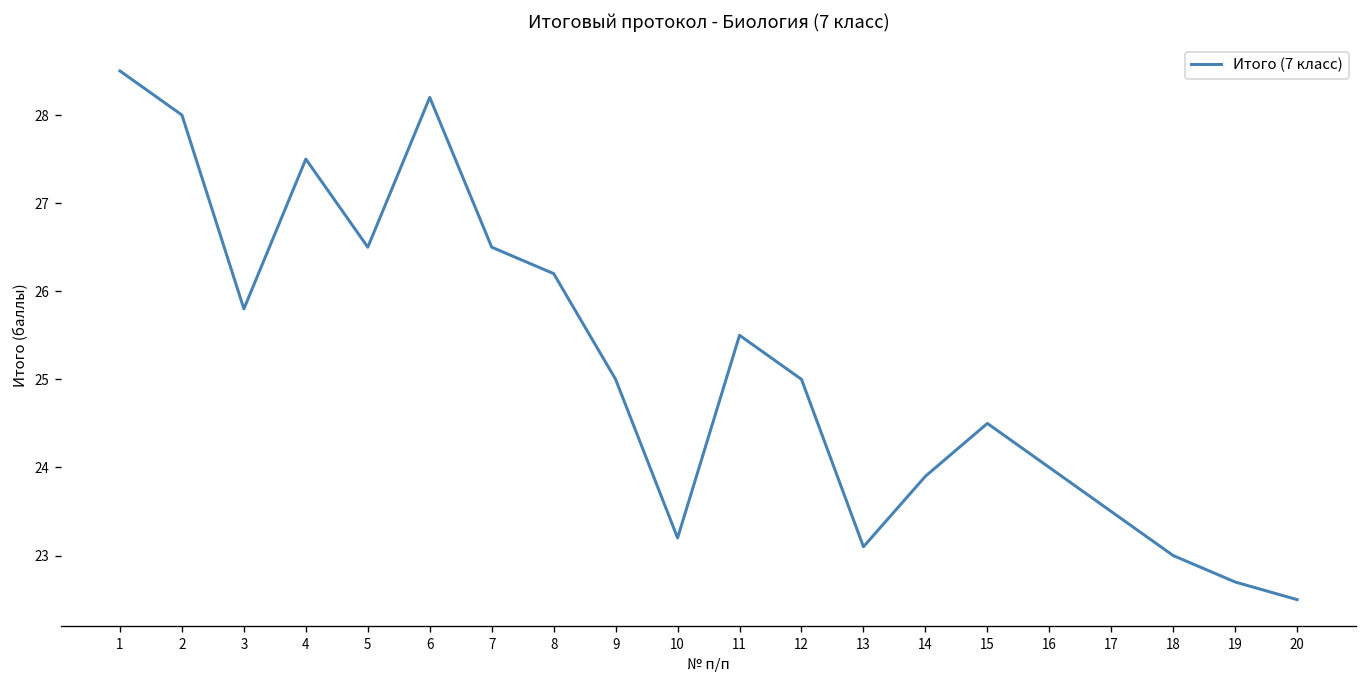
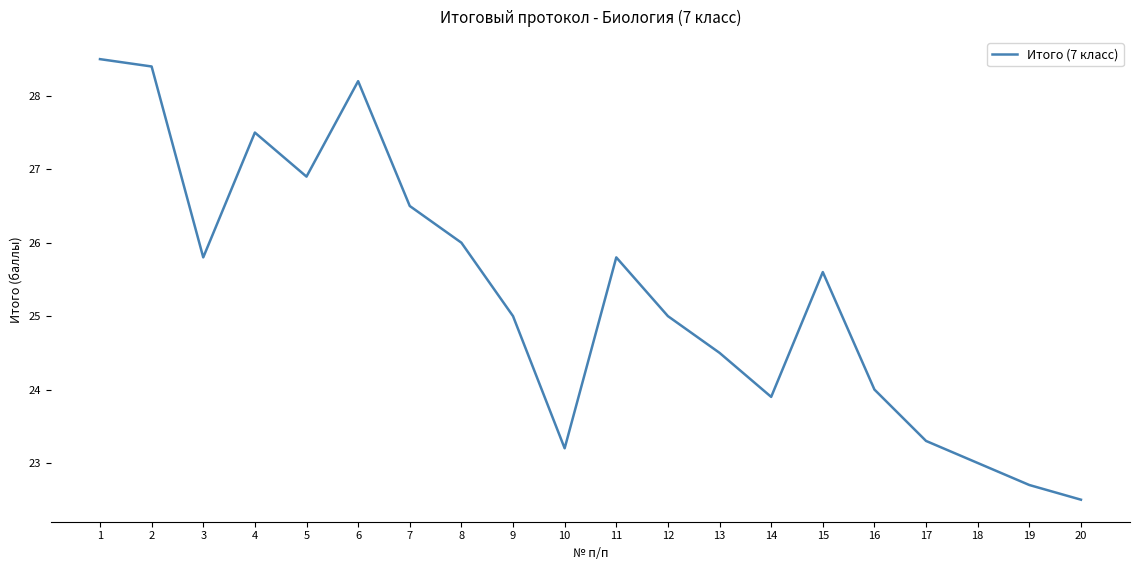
  {
    "1": 28.5,
-   "2": 28.0,
+   "2": 28.4,
    "3": 25.8,
    "4": 27.5,
-   "5": 26.5,
+   "5": 26.9,
    "6": 28.2,
    "7": 26.5,
-   "8": 26.2,
+   "8": 26.0,
    "9": 25.0,
    "10": 23.2,
-   "11": 25.5,
+   "11": 25.8,
    "12": 25.0,
-   "13": 23.1,
+   "13": 24.5,
    "14": 23.9,
-   "15": 24.5,
+   "15": 25.6,
    "16": 24.0,
-   "17": 23.5,
+   "17": 23.3,
    "18": 23.0,
    "19": 22.7,
    "20": 22.5
  }
